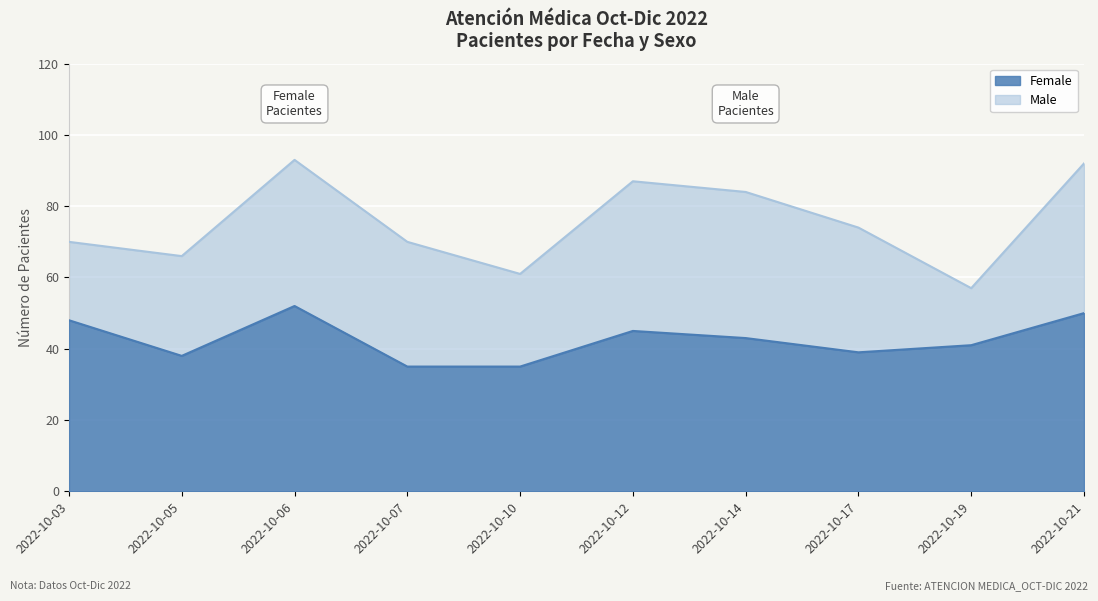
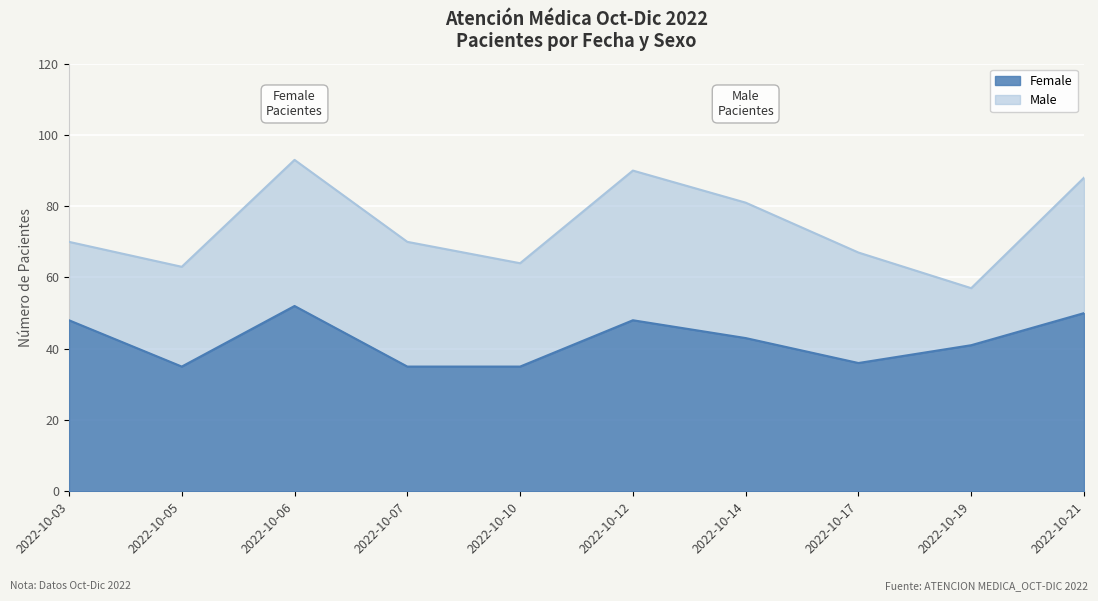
  {
    "Female": {
      "2022-10-03": 48,
-     "2022-10-05": 38,
+     "2022-10-05": 35,
      "2022-10-06": 52,
      "2022-10-07": 35,
      "2022-10-10": 35,
-     "2022-10-12": 45,
+     "2022-10-12": 48,
      "2022-10-14": 43,
-     "2022-10-17": 39,
+     "2022-10-17": 36,
      "2022-10-19": 41,
      "2022-10-21": 50
    },
    "Male": {
      "2022-10-03": 22,
      "2022-10-05": 28,
      "2022-10-06": 41,
      "2022-10-07": 35,
-     "2022-10-10": 26,
+     "2022-10-10": 29,
      "2022-10-12": 42,
-     "2022-10-14": 41,
-     "2022-10-17": 35,
+     "2022-10-14": 38,
+     "2022-10-17": 31,
      "2022-10-19": 16,
-     "2022-10-21": 42
+     "2022-10-21": 38
    }
  }
